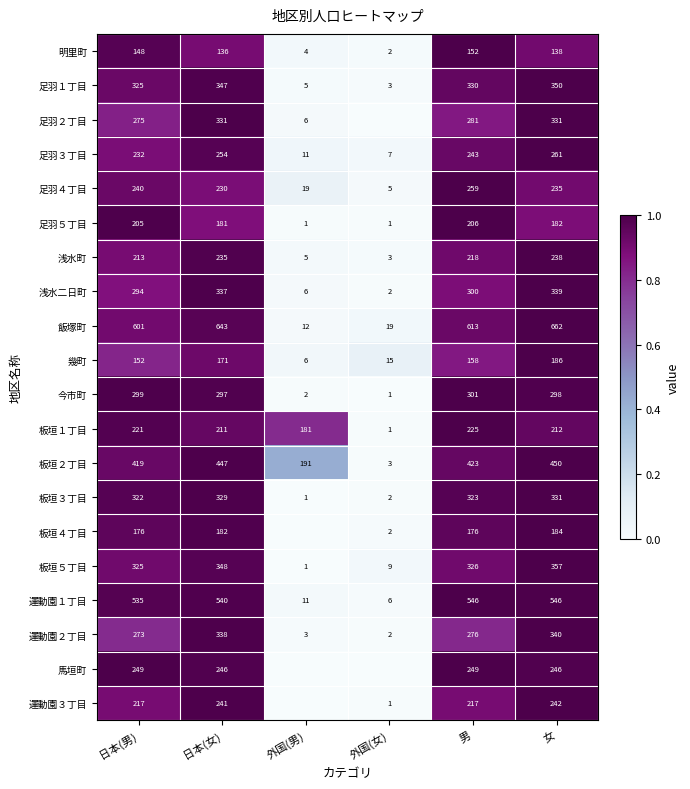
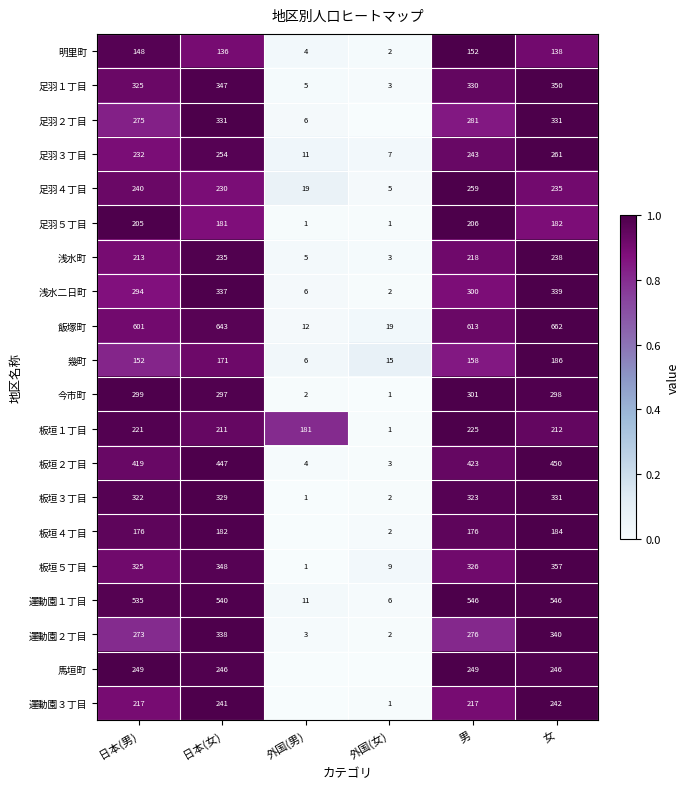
  {
    "明里町": {
      "日本(男)": 148,
      "日本(女)": 136,
      "外国(男)": 4,
      "外国(女)": 2,
      "男": 152,
      "女": 138
    },
    "足羽１丁目": {
      "日本(男)": 325,
      "日本(女)": 347,
      "外国(男)": 5,
      "外国(女)": 3,
      "男": 330,
      "女": 350
    },
    "足羽２丁目": {
      "日本(男)": 275,
      "日本(女)": 331,
      "外国(男)": 6,
      "男": 281,
      "女": 331
    },
    "足羽３丁目": {
      "日本(男)": 232,
      "日本(女)": 254,
      "外国(男)": 11,
      "外国(女)": 7,
      "男": 243,
      "女": 261
    },
    "足羽４丁目": {
      "日本(男)": 240,
      "日本(女)": 230,
      "外国(男)": 19,
      "外国(女)": 5,
      "男": 259,
      "女": 235
    },
    "足羽５丁目": {
      "日本(男)": 205,
      "日本(女)": 181,
      "外国(男)": 1,
      "外国(女)": 1,
      "男": 206,
      "女": 182
    },
    "浅水町": {
      "日本(男)": 213,
      "日本(女)": 235,
      "外国(男)": 5,
      "外国(女)": 3,
      "男": 218,
      "女": 238
    },
    "浅水二日町": {
      "日本(男)": 294,
      "日本(女)": 337,
      "外国(男)": 6,
      "外国(女)": 2,
      "男": 300,
      "女": 339
    },
    "飯塚町": {
      "日本(男)": 601,
      "日本(女)": 643,
      "外国(男)": 12,
      "外国(女)": 19,
      "男": 613,
      "女": 662
    },
    "幾町": {
      "日本(男)": 152,
      "日本(女)": 171,
      "外国(男)": 6,
      "外国(女)": 15,
      "男": 158,
      "女": 186
    },
    "今市町": {
      "日本(男)": 299,
      "日本(女)": 297,
      "外国(男)": 2,
      "外国(女)": 1,
      "男": 301,
      "女": 298
    },
    "板垣１丁目": {
      "日本(男)": 221,
      "日本(女)": 211,
      "外国(男)": 181,
      "外国(女)": 1,
      "男": 225,
      "女": 212
    },
    "板垣２丁目": {
      "日本(男)": 419,
      "日本(女)": 447,
-     "外国(男)": 191,
+     "外国(男)": 4,
      "外国(女)": 3,
      "男": 423,
      "女": 450
    },
    "板垣３丁目": {
      "日本(男)": 322,
      "日本(女)": 329,
      "外国(男)": 1,
      "外国(女)": 2,
      "男": 323,
      "女": 331
    },
    "板垣４丁目": {
      "日本(男)": 176,
      "日本(女)": 182,
      "外国(女)": 2,
      "男": 176,
      "女": 184
    },
    "板垣５丁目": {
      "日本(男)": 325,
      "日本(女)": 348,
      "外国(男)": 1,
      "外国(女)": 9,
      "男": 326,
      "女": 357
    },
    "運動園１丁目": {
      "日本(男)": 535,
      "日本(女)": 540,
      "外国(男)": 11,
      "外国(女)": 6,
      "男": 546,
      "女": 546
    },
    "運動園２丁目": {
      "日本(男)": 273,
      "日本(女)": 338,
      "外国(男)": 3,
      "外国(女)": 2,
      "男": 276,
      "女": 340
    },
    "馬垣町": {
      "日本(男)": 249,
      "日本(女)": 246,
      "男": 249,
      "女": 246
    },
    "運動園３丁目": {
      "日本(男)": 217,
      "日本(女)": 241,
      "外国(女)": 1,
      "男": 217,
      "女": 242
    }
  }
